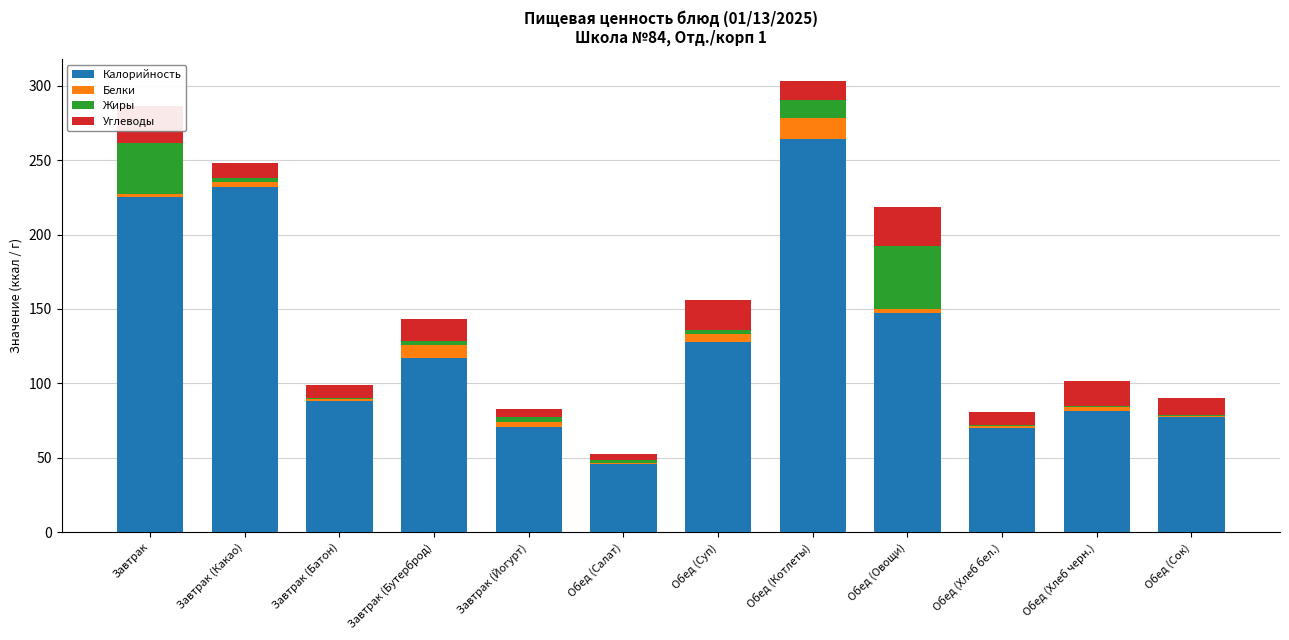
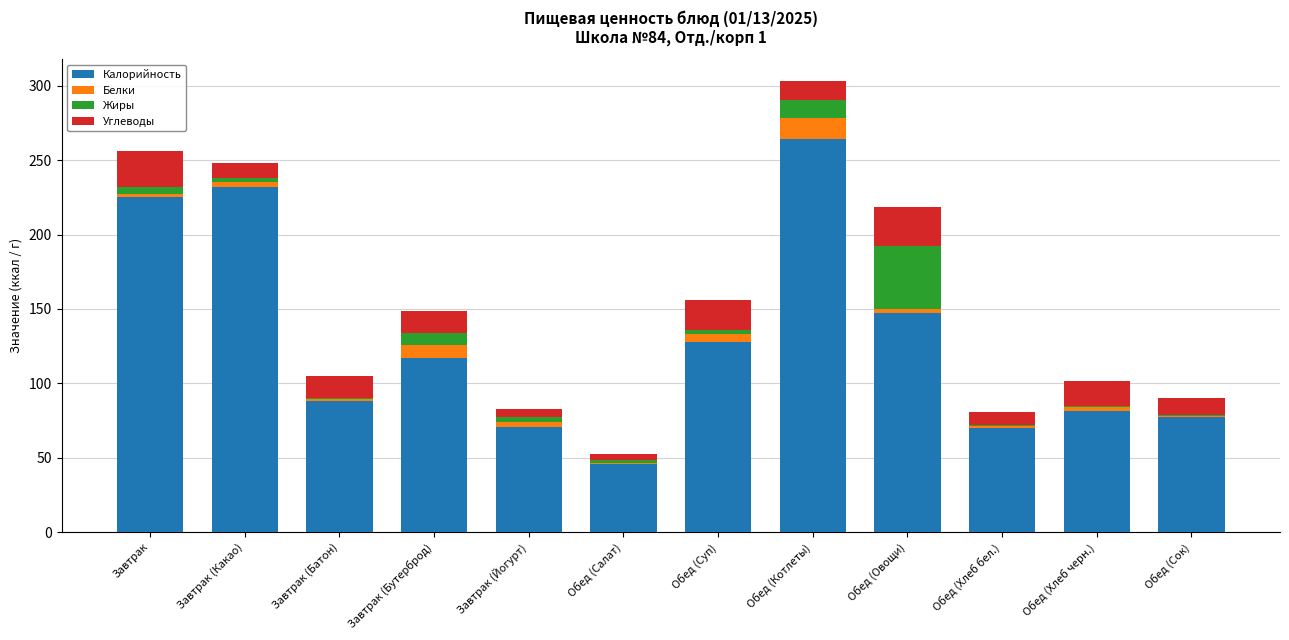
  {
    "Калорийность": {
      "Завтрак": 225,
      "Завтрак (Какао)": 232,
      "Завтрак (Батон)": 88,
      "Завтрак (Бутерброд)": 117,
      "Завтрак (Йогурт)": 71,
      "Обед (Салат)": 46,
      "Обед (Суп)": 128,
      "Обед (Котлеты)": 264,
      "Обед (Овощи)": 147,
      "Обед (Хлеб бел.)": 70,
      "Обед (Хлеб черн.)": 82,
      "Обед (Сок)": 77
    },
    "Белки": {
      "Завтрак": 2,
      "Завтрак (Какао)": 3,
      "Завтрак (Бутерброд)": 9,
      "Завтрак (Йогурт)": 4,
      "Обед (Суп)": 5,
      "Обед (Котлеты)": 14,
      "Обед (Овощи)": 3,
      "Обед (Хлеб черн.)": 3
    },
    "Жиры": {
-     "Завтрак": 35,
+     "Завтрак": 5,
      "Завтрак (Какао)": 3,
-     "Завтрак (Бутерброд)": 3,
+     "Завтрак (Бутерброд)": 8,
      "Завтрак (Йогурт)": 3,
      "Обед (Салат)": 2,
      "Обед (Суп)": 3,
      "Обед (Котлеты)": 12,
      "Обед (Овощи)": 43
    },
    "Углеводы": {
      "Завтрак (Какао)": 10,
-     "Завтрак (Батон)": 9,
+     "Завтрак (Батон)": 15,
      "Завтрак (Бутерброд)": 15,
      "Завтрак (Йогурт)": 6,
      "Обед (Салат)": 4,
      "Обед (Суп)": 20,
      "Обед (Котлеты)": 13,
      "Обед (Овощи)": 26,
      "Обед (Хлеб бел.)": 9,
      "Обед (Хлеб черн.)": 17,
      "Обед (Сок)": 12
    }
  }
